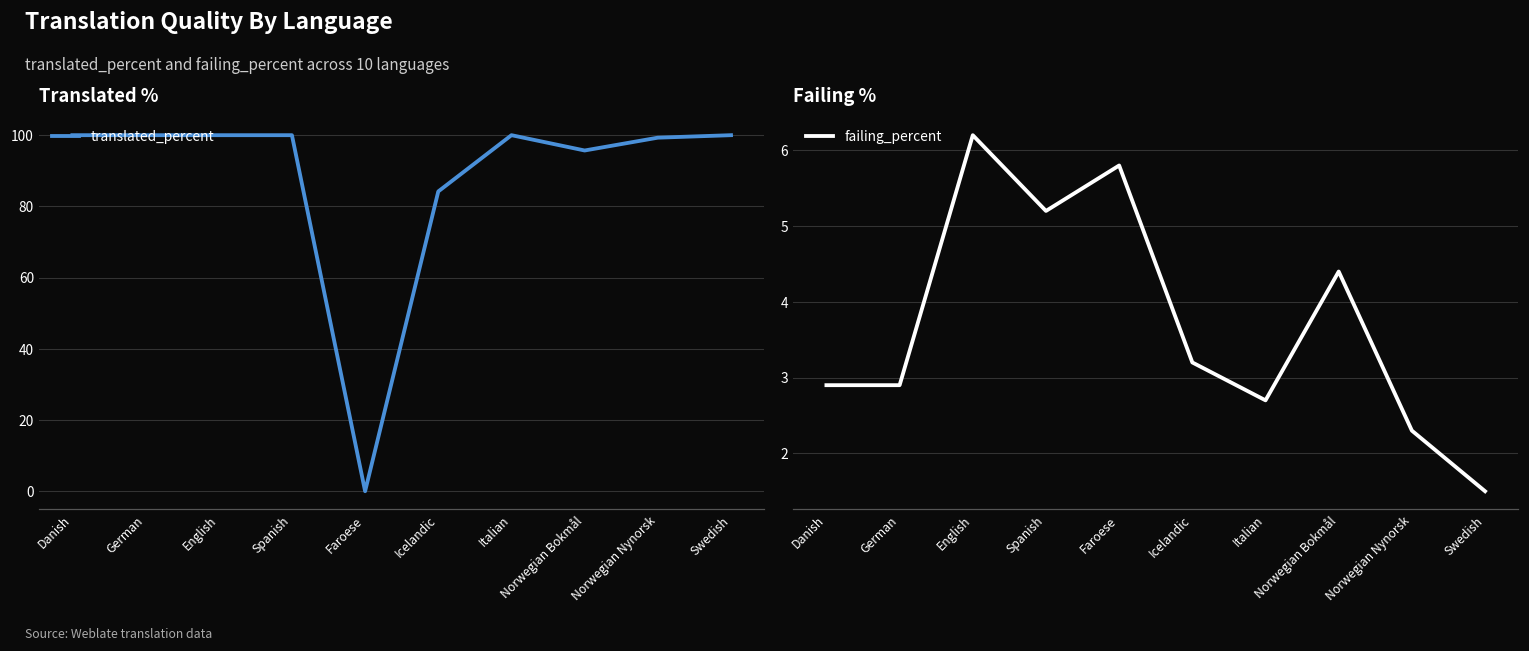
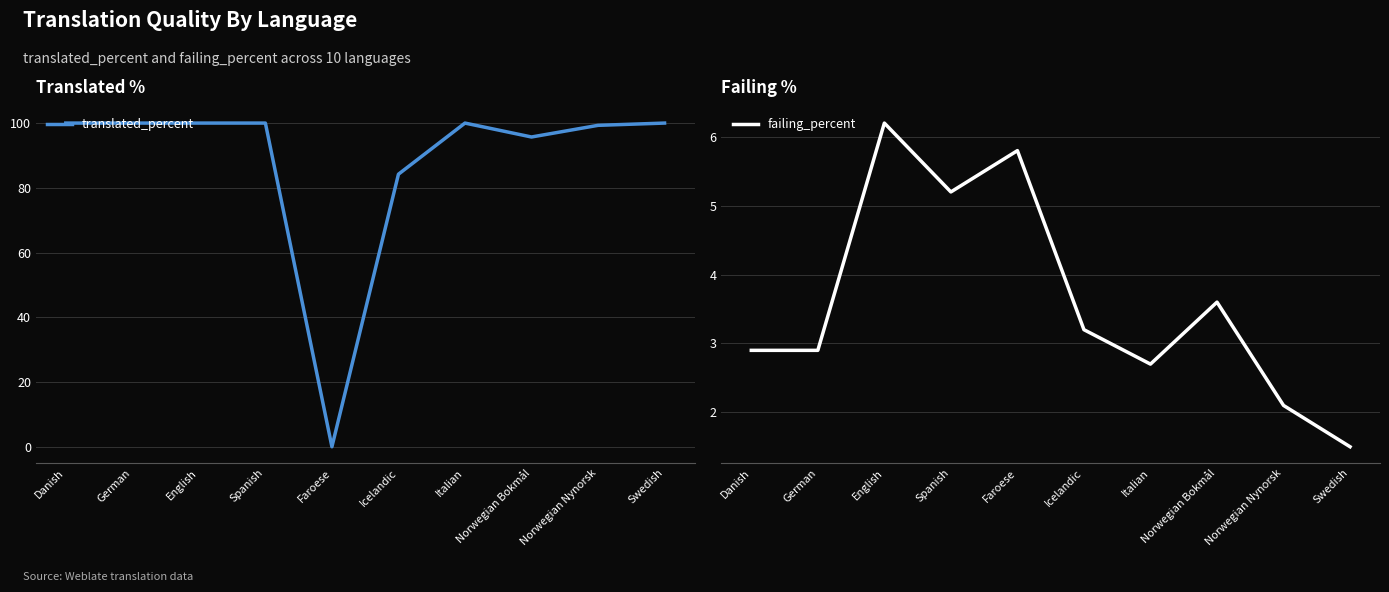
  {
    "Translated %": {
      "Danish": 100,
      "German": 100,
      "English": 100,
      "Spanish": 100,
      "Faroese": 0,
      "Icelandic": 84,
      "Italian": 100,
      "Norwegian Bokmål": 96,
      "Norwegian Nynorsk": 99,
      "Swedish": 100
    },
    "Failing %": {
      "Danish": 2.9,
      "German": 2.9,
      "English": 6.2,
      "Spanish": 5.2,
      "Faroese": 5.8,
      "Icelandic": 3.2,
      "Italian": 2.7,
-     "Norwegian Bokmål": 4.4,
-     "Norwegian Nynorsk": 2.3,
+     "Norwegian Bokmål": 3.6,
+     "Norwegian Nynorsk": 2.1,
      "Swedish": 1.5
    }
  }
